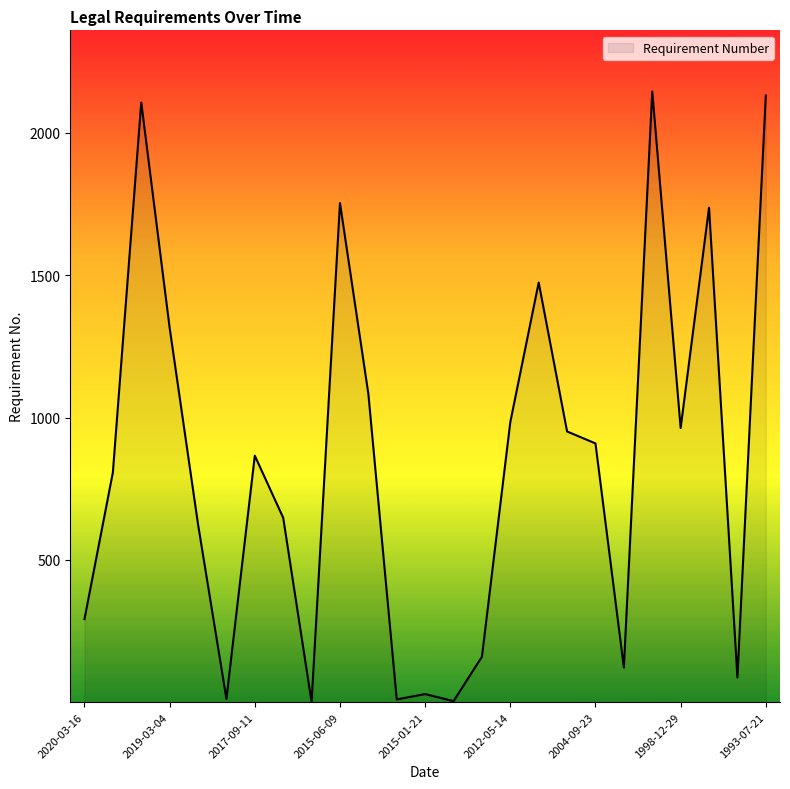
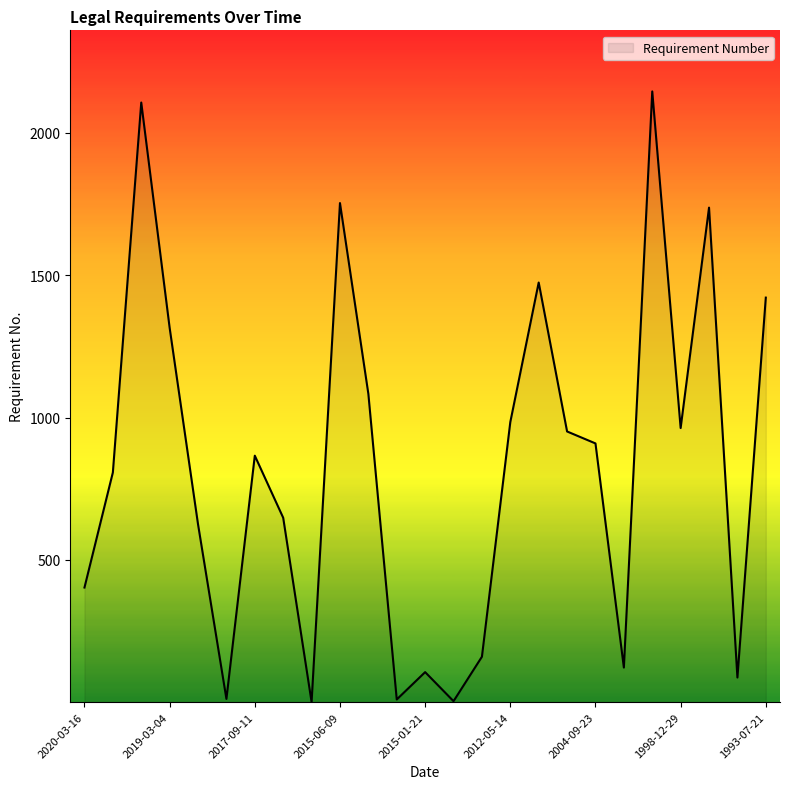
  {
-   "2020-03-16": 290,
+   "2020-03-16": 400,
    "2019-03-04": 1320,
    "2017-09-11": 870,
    "2015-06-09": 1750,
-   "2015-01-21": 30,
+   "2015-01-21": 110,
    "2012-05-14": 980,
    "2004-09-23": 910,
    "1998-12-29": 960,
-   "1993-07-21": 2130
+   "1993-07-21": 1420
  }
